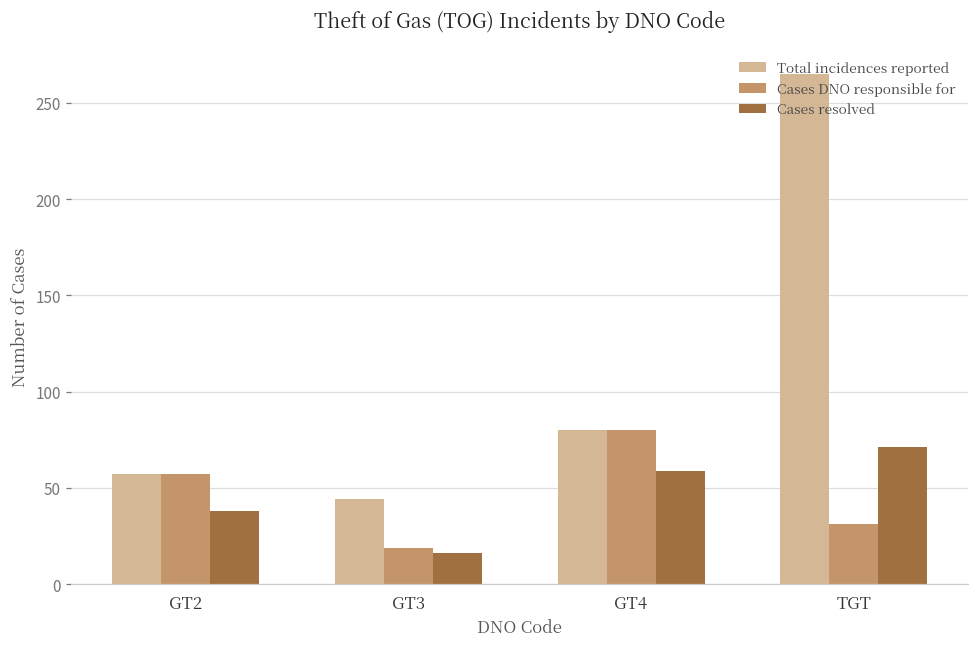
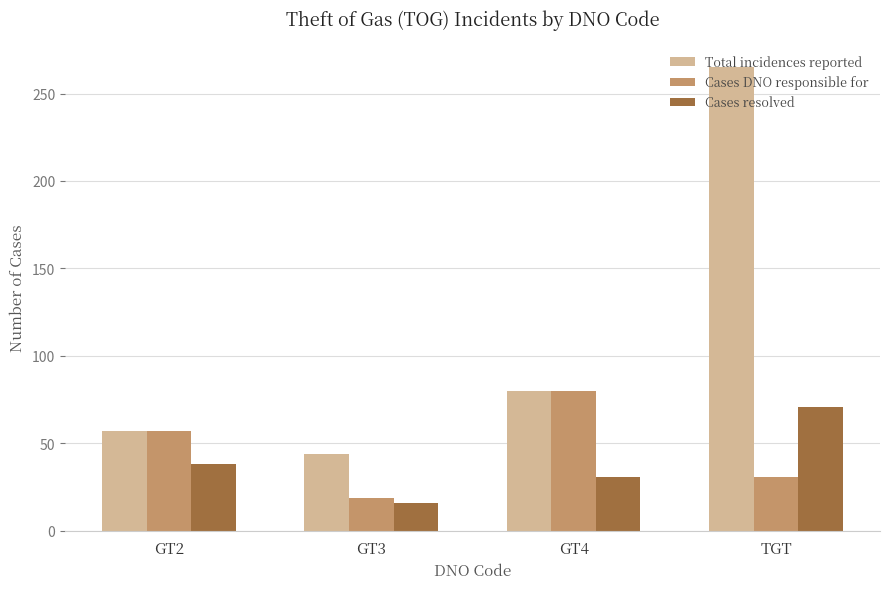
  {
    "Cases resolved": {
      "GT2": 38,
      "GT3": 16,
-     "GT4": 59,
+     "GT4": 31,
      "TGT": 71
    }
  }
